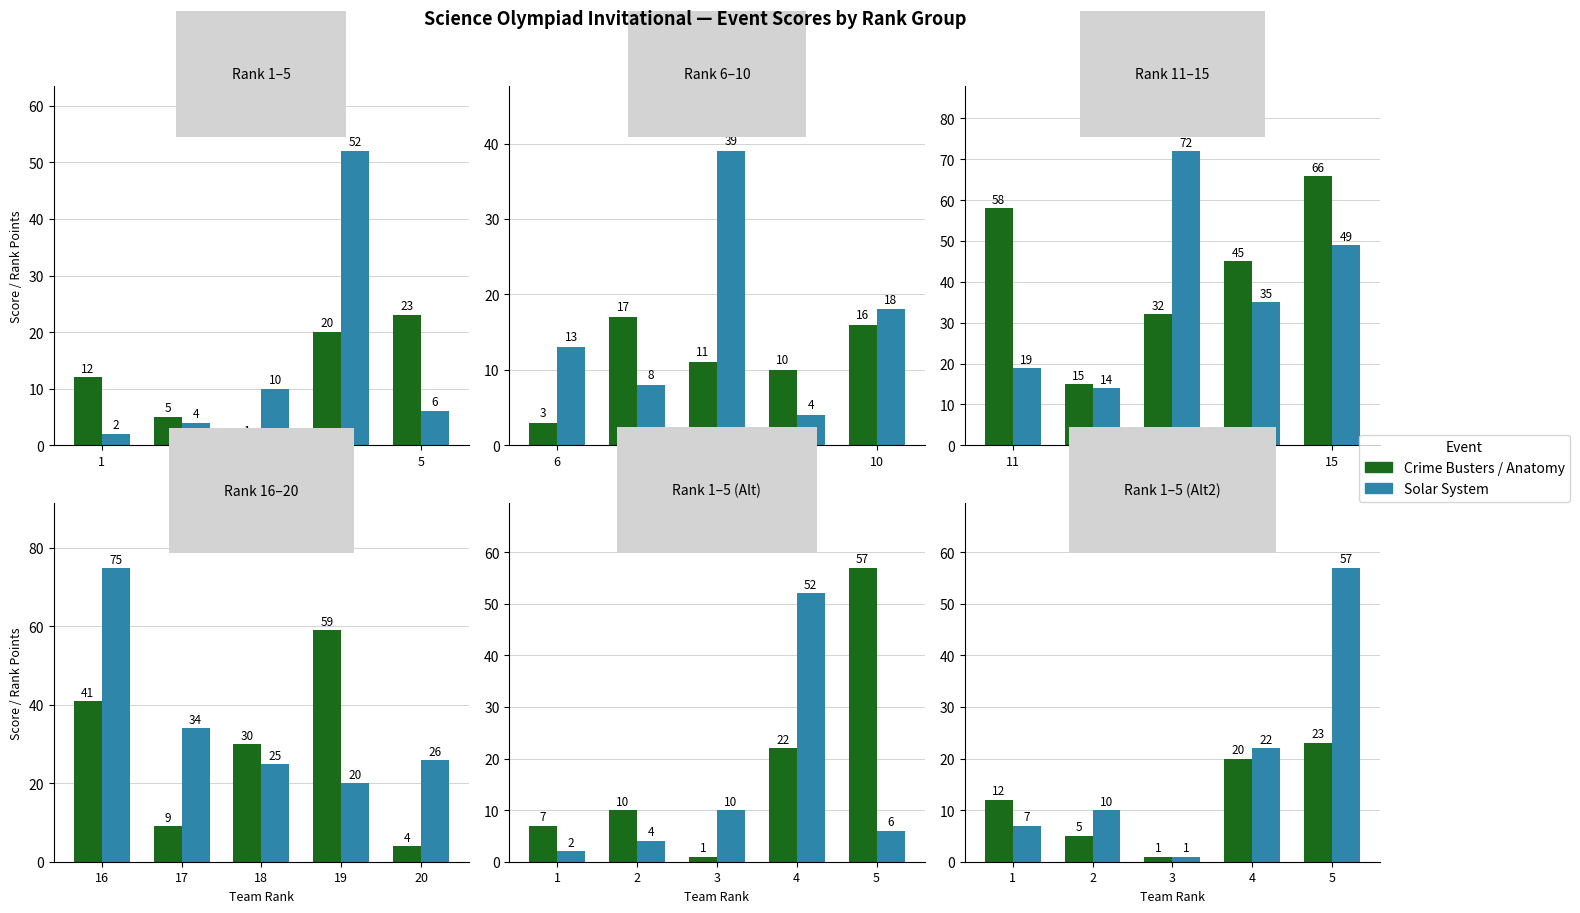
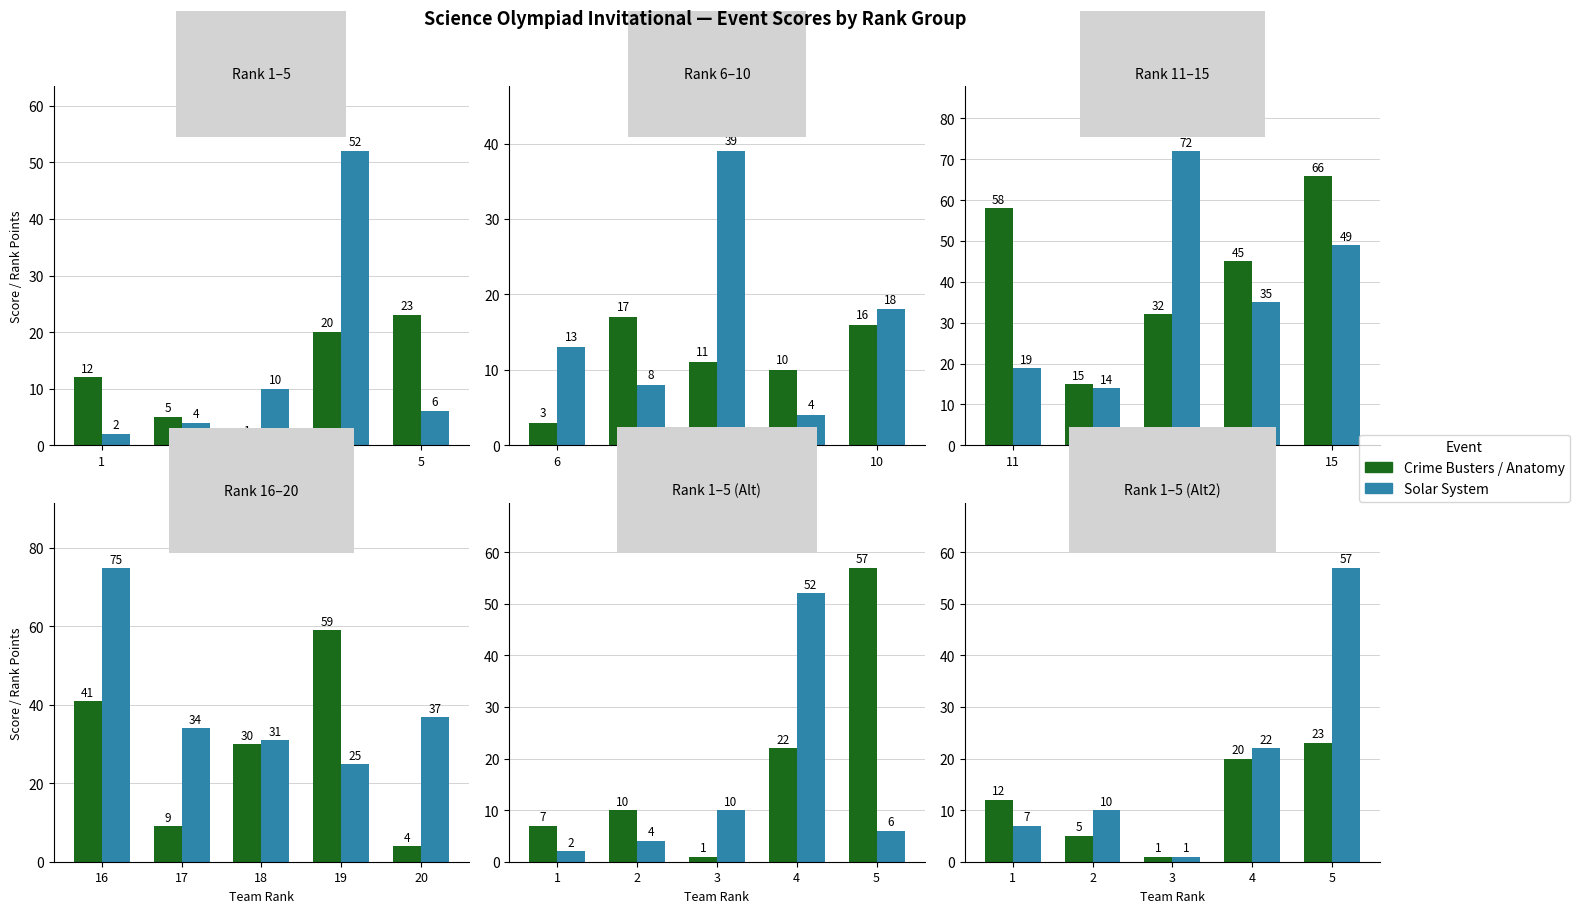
  {
    "Rank 16–20": {
      "Solar System": {
        "16": 75,
        "17": 34,
-       "18": 25,
-       "19": 20,
-       "20": 26
+       "18": 31,
+       "19": 25,
+       "20": 37
      }
    },
    "Rank 1–5 (Alt)": {
      "Solar System": {
        "1": 2,
        "2": 4,
        "3": 10,
        "4": 52,
        "5": 6
      }
    }
  }
